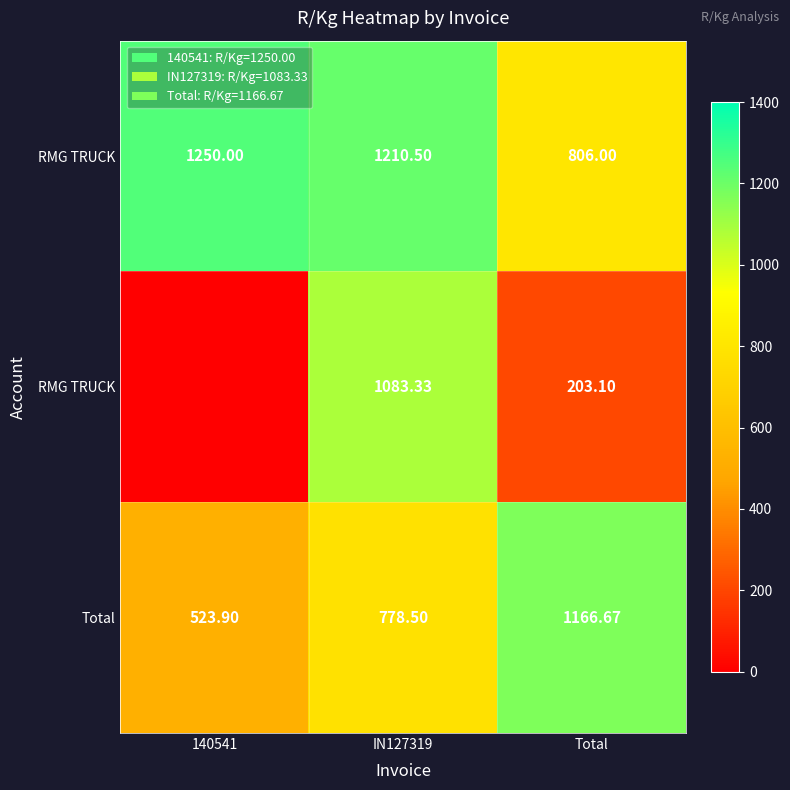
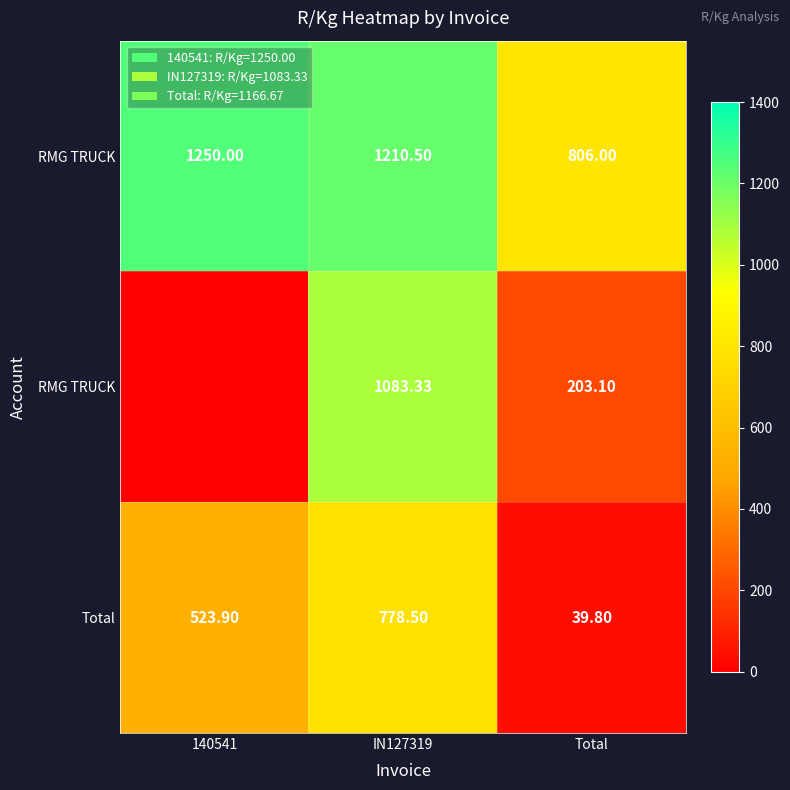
  {
    "Total": {
      "140541": 523.90,
      "IN127319": 778.50,
-     "Total": 1166.67
+     "Total": 39.80
    }
  }
